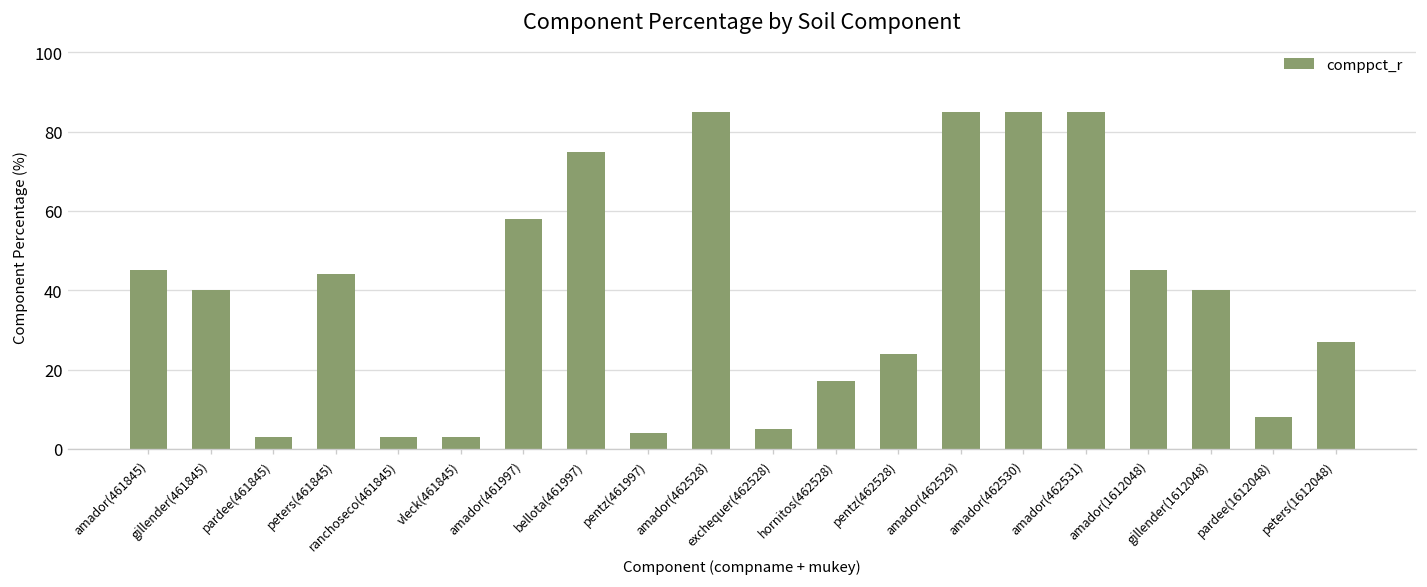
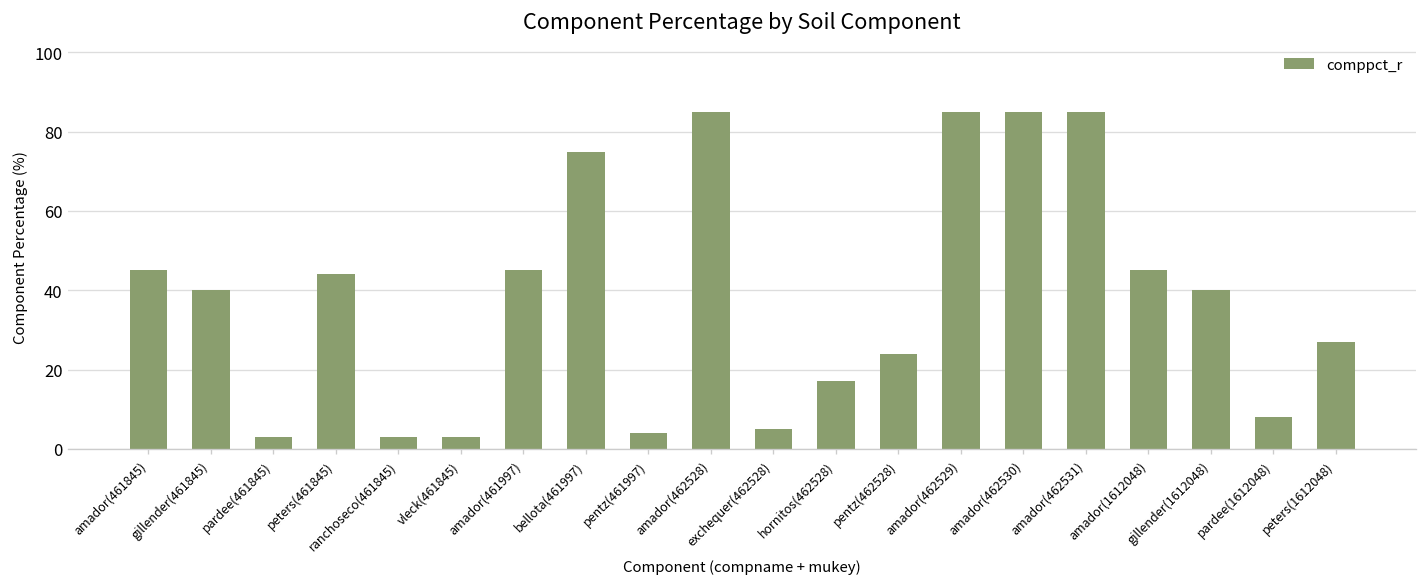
  {
    "amador(461845)": 45,
    "gillender(461845)": 40,
    "pardee(461845)": 3,
    "peters(461845)": 44,
    "ranchoseco(461845)": 3,
    "vleck(461845)": 3,
-   "amador(461997)": 58,
+   "amador(461997)": 45,
    "bellota(461997)": 75,
    "pentz(461997)": 4,
    "amador(462528)": 85,
    "exchequer(462528)": 5,
    "hornitos(462528)": 17,
    "pentz(462528)": 24,
    "amador(462529)": 85,
    "amador(462530)": 85,
    "amador(462531)": 85,
    "amador(1612048)": 45,
    "gillender(1612048)": 40,
    "pardee(1612048)": 8,
    "peters(1612048)": 27
  }
